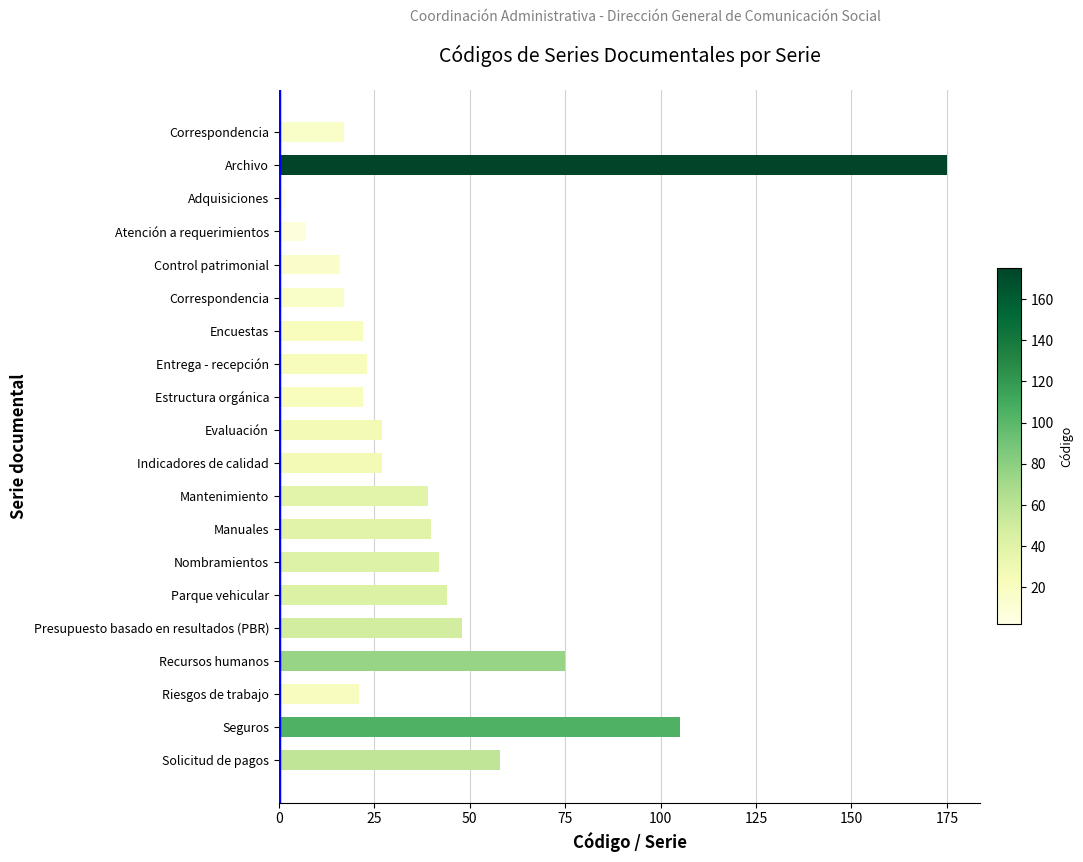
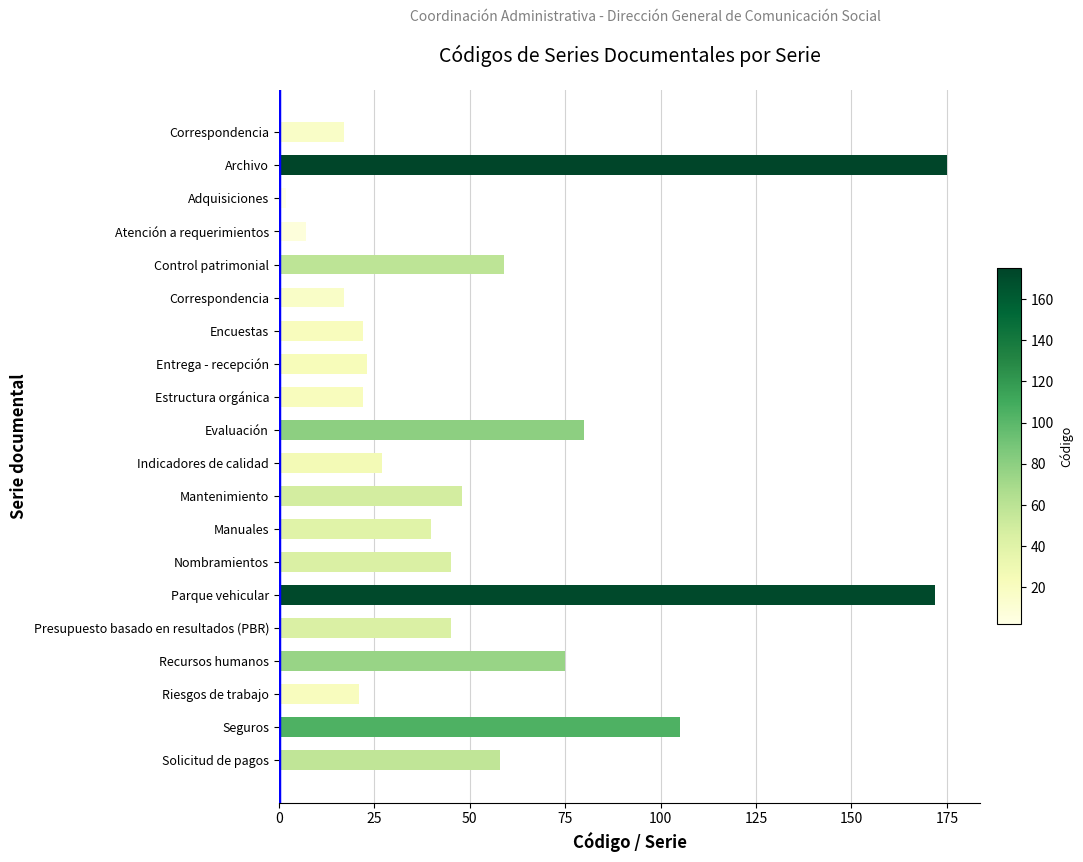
  {
    "Archivo": 175,
    "Adquisiciones": 2,
    "Atención a requerimientos": 7,
-   "Control patrimonial": 16,
+   "Control patrimonial": 59,
    "Encuestas": 22,
    "Entrega - recepción": 23,
    "Estructura orgánica": 22,
-   "Evaluación": 27,
+   "Evaluación": 80,
    "Indicadores de calidad": 27,
-   "Mantenimiento": 39,
+   "Mantenimiento": 48,
    "Manuales": 40,
-   "Nombramientos": 42,
-   "Parque vehicular": 44,
-   "Presupuesto basado en resultados (PBR)": 48,
+   "Nombramientos": 45,
+   "Parque vehicular": 172,
+   "Presupuesto basado en resultados (PBR)": 45,
    "Recursos humanos": 75,
    "Riesgos de trabajo": 21,
    "Seguros": 105,
    "Solicitud de pagos": 58
  }
